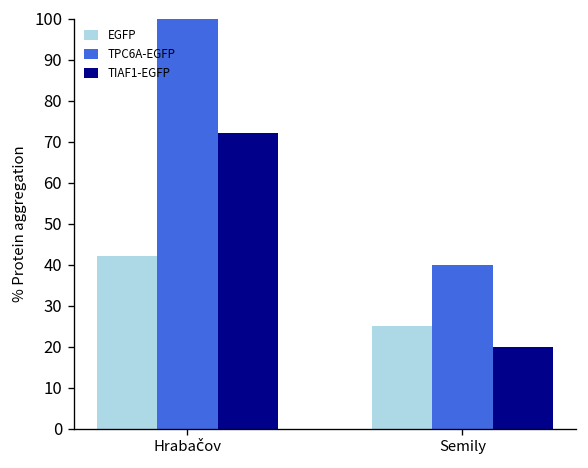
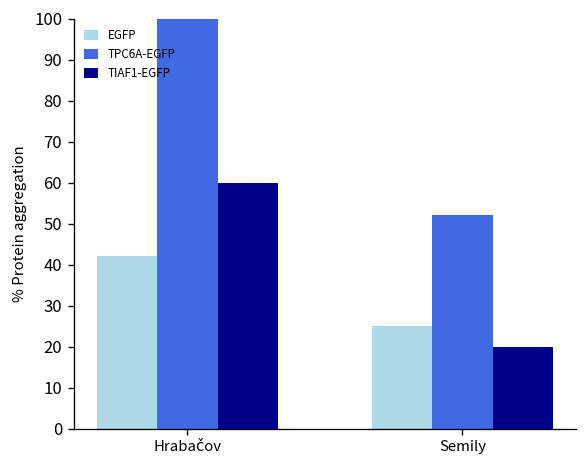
  {
    "EGFP": {
      "Hrabačov": 42,
      "Semily": 25
    },
    "TPC6A-EGFP": {
-     "Semily": 40
+     "Semily": 52
    },
    "TIAF1-EGFP": {
-     "Hrabačov": 72,
+     "Hrabačov": 60,
      "Semily": 20
    }
  }
